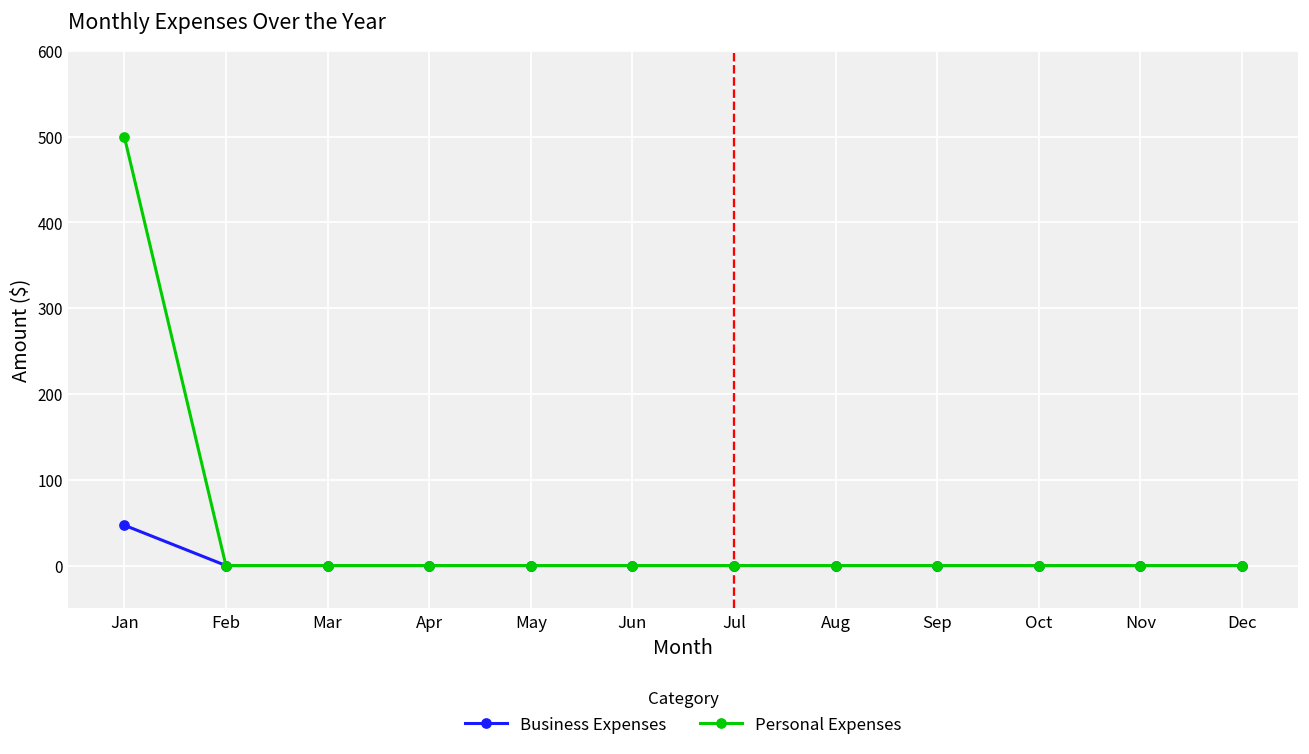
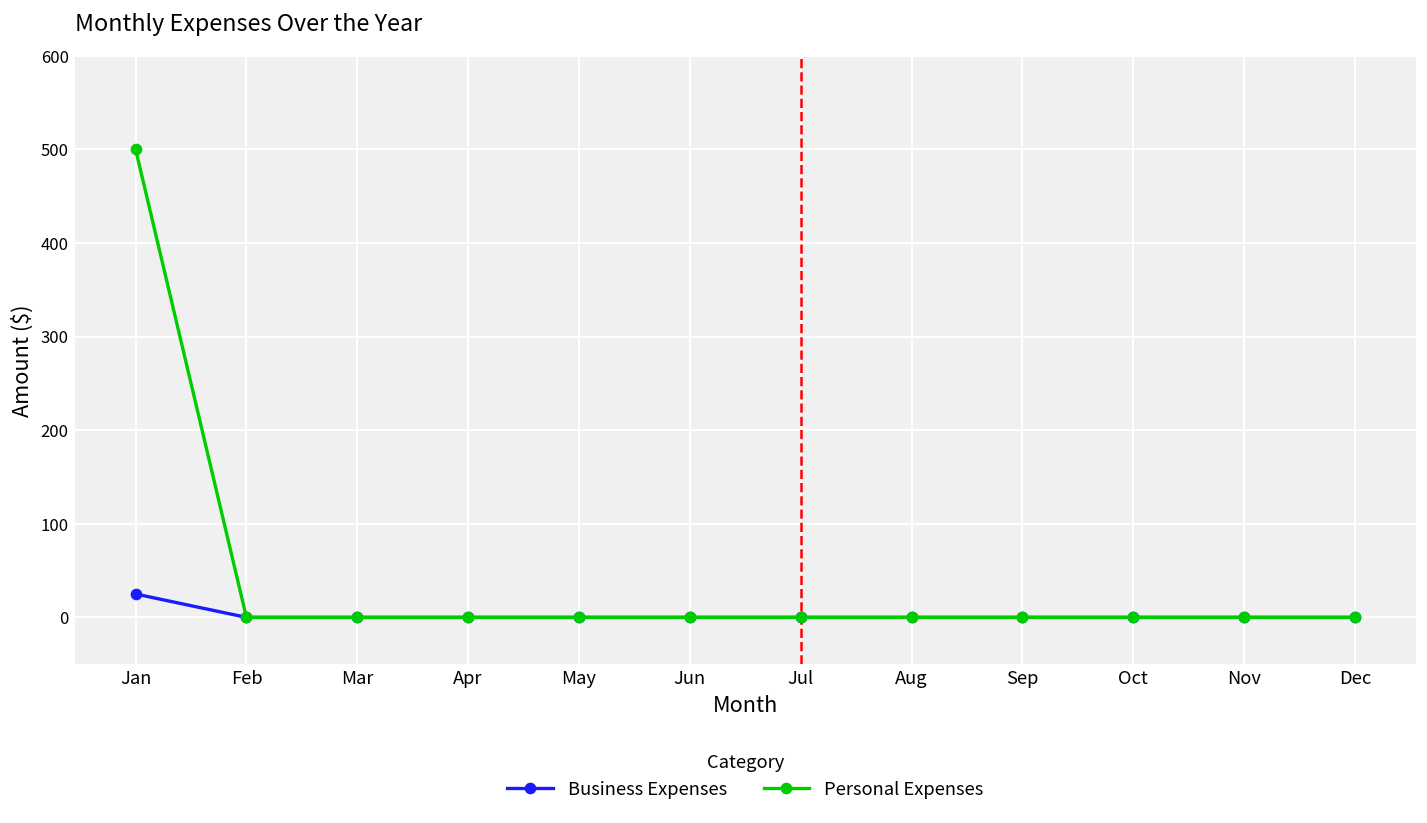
  {
    "Business Expenses": {
-     "Jan": 50
+     "Jan": 30
    },
    "Personal Expenses": {
      "Jan": 500
    }
  }
